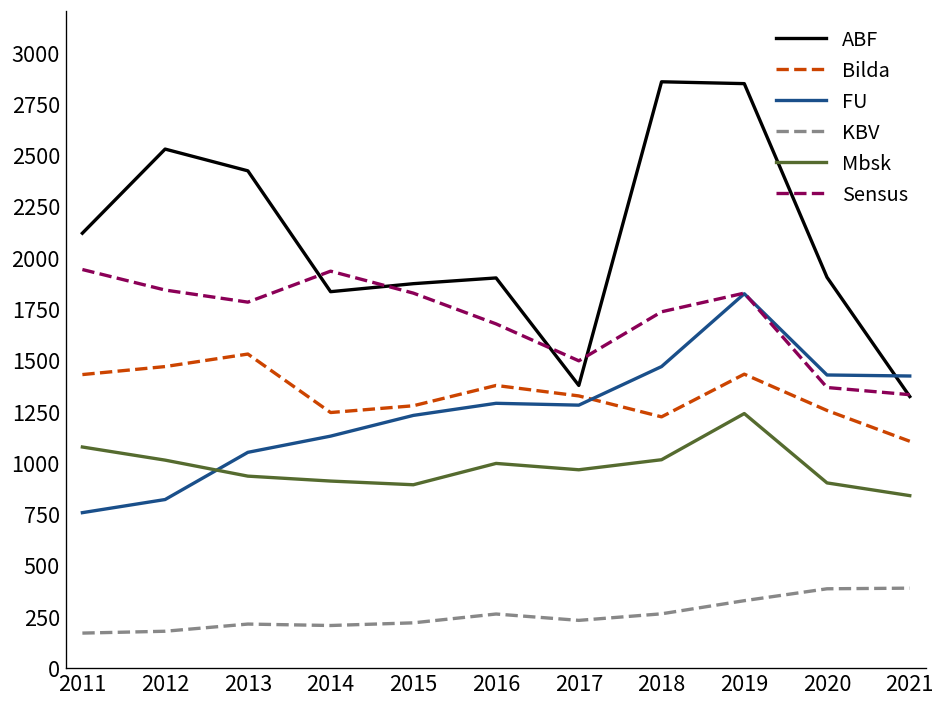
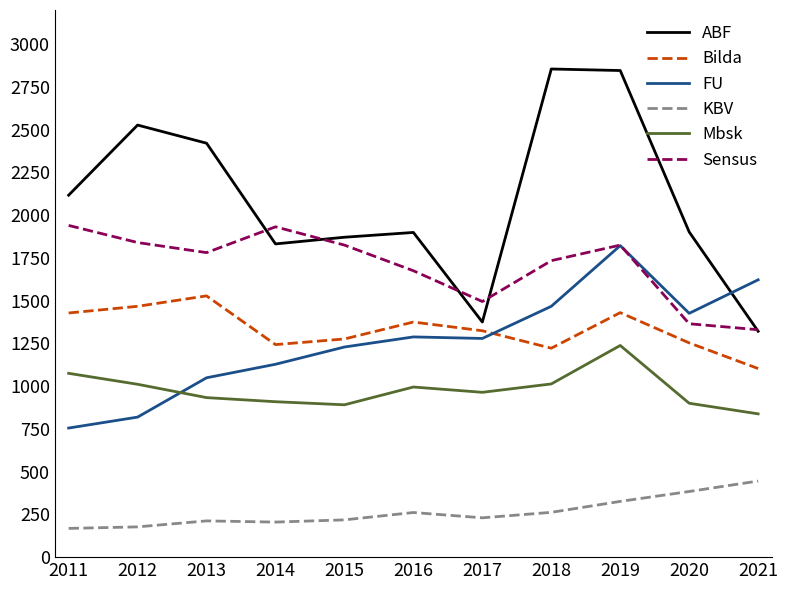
  {
    "ABF": {
      "2011": 2120,
      "2012": 2530,
      "2013": 2420,
      "2014": 1830,
      "2015": 1870,
      "2016": 1900,
      "2017": 1380,
      "2018": 2860,
      "2019": 2850,
      "2020": 1900
    },
    "Bilda": {
      "2011": 1430,
      "2012": 1470,
      "2013": 1530,
      "2014": 1240,
      "2015": 1280,
      "2016": 1380,
      "2017": 1320,
      "2018": 1220,
      "2019": 1430,
      "2020": 1250,
      "2021": 1100
    },
    "FU": {
      "2011": 760,
      "2012": 820,
      "2013": 1050,
      "2014": 1130,
      "2015": 1230,
      "2016": 1290,
      "2017": 1280,
      "2018": 1470,
      "2020": 1430,
-     "2021": 1420
+     "2021": 1620
    },
    "KBV": {
      "2011": 170,
      "2012": 180,
      "2013": 210,
      "2014": 210,
      "2015": 220,
      "2016": 260,
      "2017": 230,
      "2018": 260,
      "2019": 330,
      "2020": 380,
-     "2021": 390
+     "2021": 450
    },
    "Mbsk": {
      "2011": 1080,
      "2012": 1010,
      "2013": 930,
      "2014": 910,
      "2015": 890,
      "2016": 1000,
      "2017": 960,
      "2018": 1010,
      "2019": 1240,
      "2020": 900,
      "2021": 840
    },
    "Sensus": {
      "2011": 1940,
      "2012": 1840,
      "2013": 1780,
      "2014": 1930,
      "2015": 1830,
      "2016": 1680,
      "2017": 1500,
      "2018": 1730,
      "2020": 1370
    }
  }
